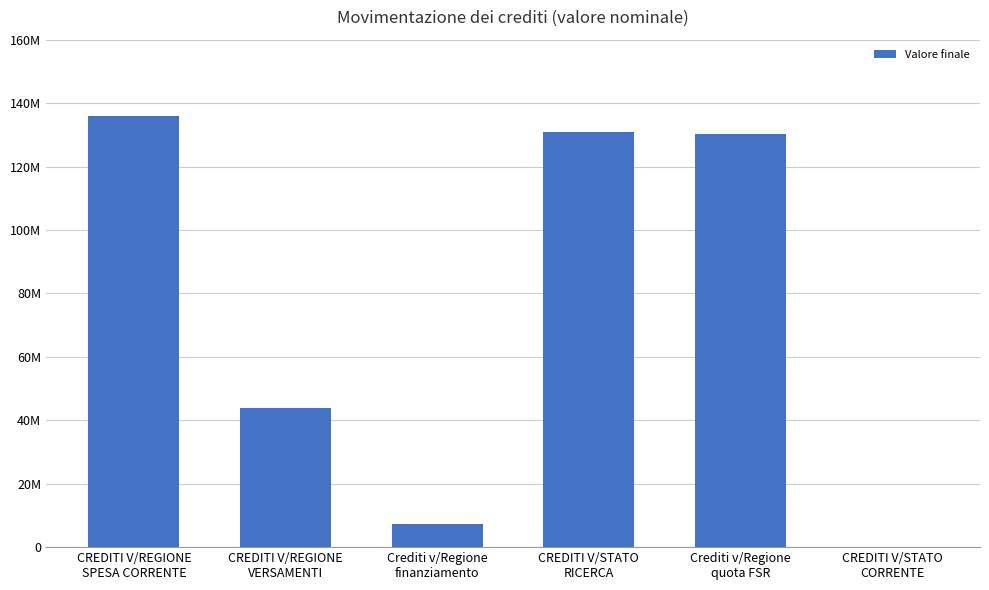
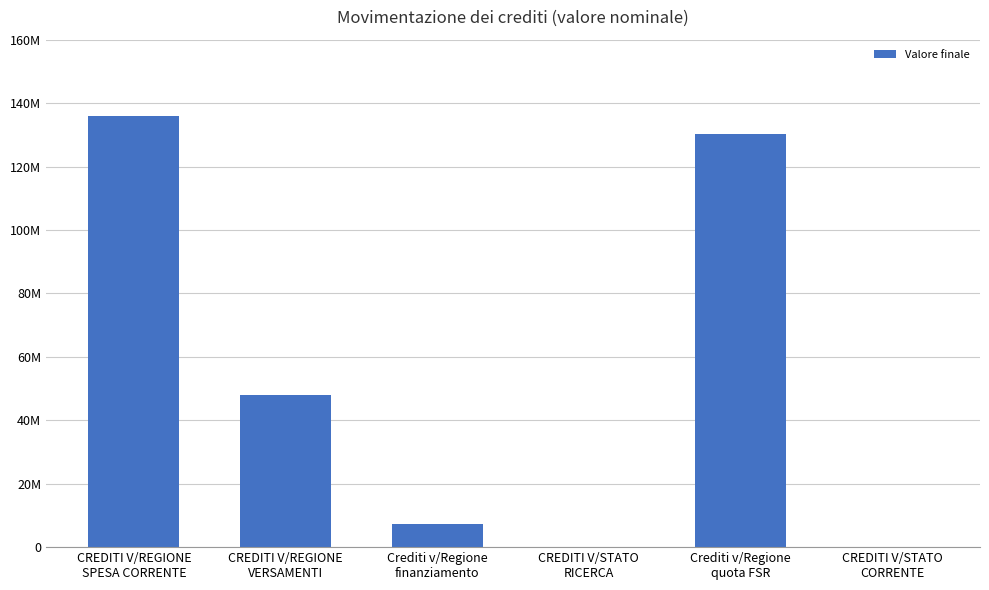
  {
    "CREDITI V/REGIONE SPESA CORRENTE": 136000000,
-   "CREDITI V/REGIONE VERSAMENTI": 44000000,
+   "CREDITI V/REGIONE VERSAMENTI": 48000000,
    "Crediti v/Regione finanziamento": 7000000,
-   "CREDITI V/STATO RICERCA": 131000000,
+   "CREDITI V/STATO RICERCA": 0,
    "Crediti v/Regione quota FSR": 130000000,
    "CREDITI V/STATO CORRENTE": 0
  }
